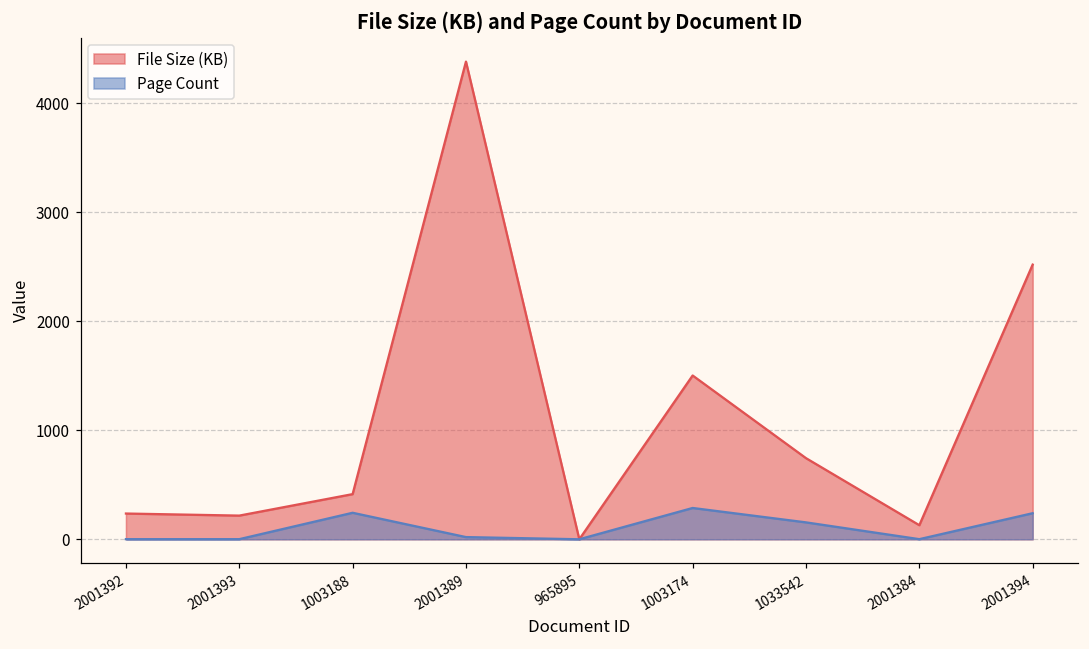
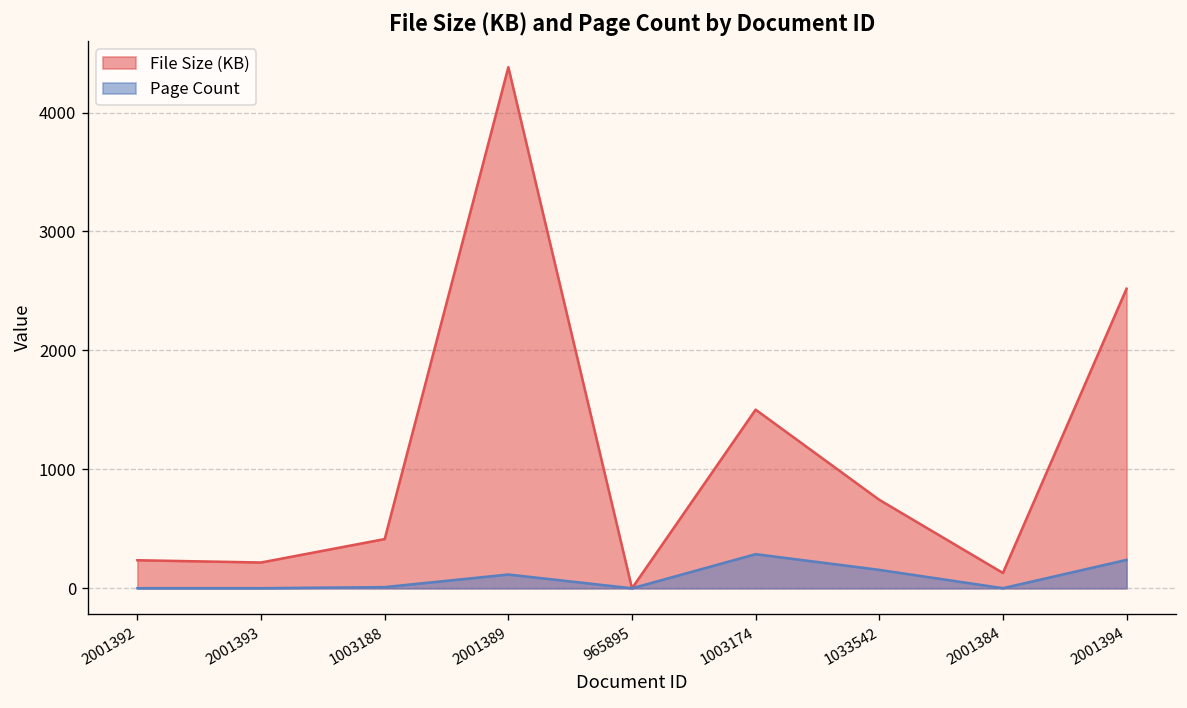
  {
    "File Size (KB)": {
      "2001392": 200,
      "2001393": 200,
      "1003188": 400,
      "2001389": 4400,
      "1003174": 1500,
      "1033542": 700,
      "2001384": 100,
      "2001394": 2500
    },
    "Page Count": {
      "2001392": 0,
      "2001393": 0,
-     "1003188": 200,
-     "2001389": 0,
+     "1003188": 0,
+     "2001389": 100,
      "1003174": 300,
      "1033542": 200,
      "2001384": 0,
      "2001394": 200
    }
  }
